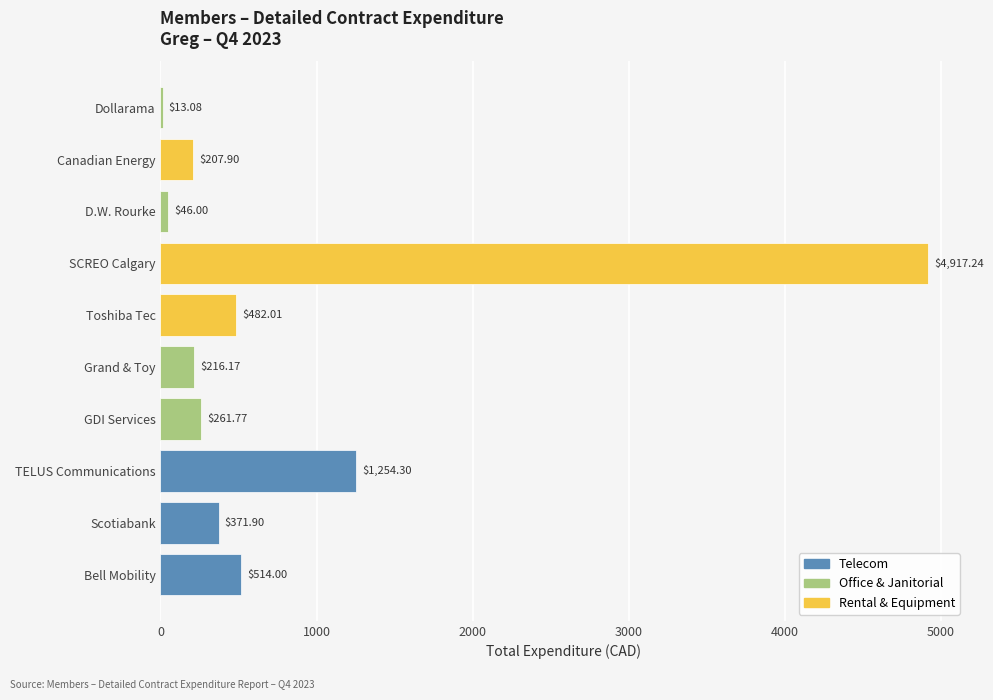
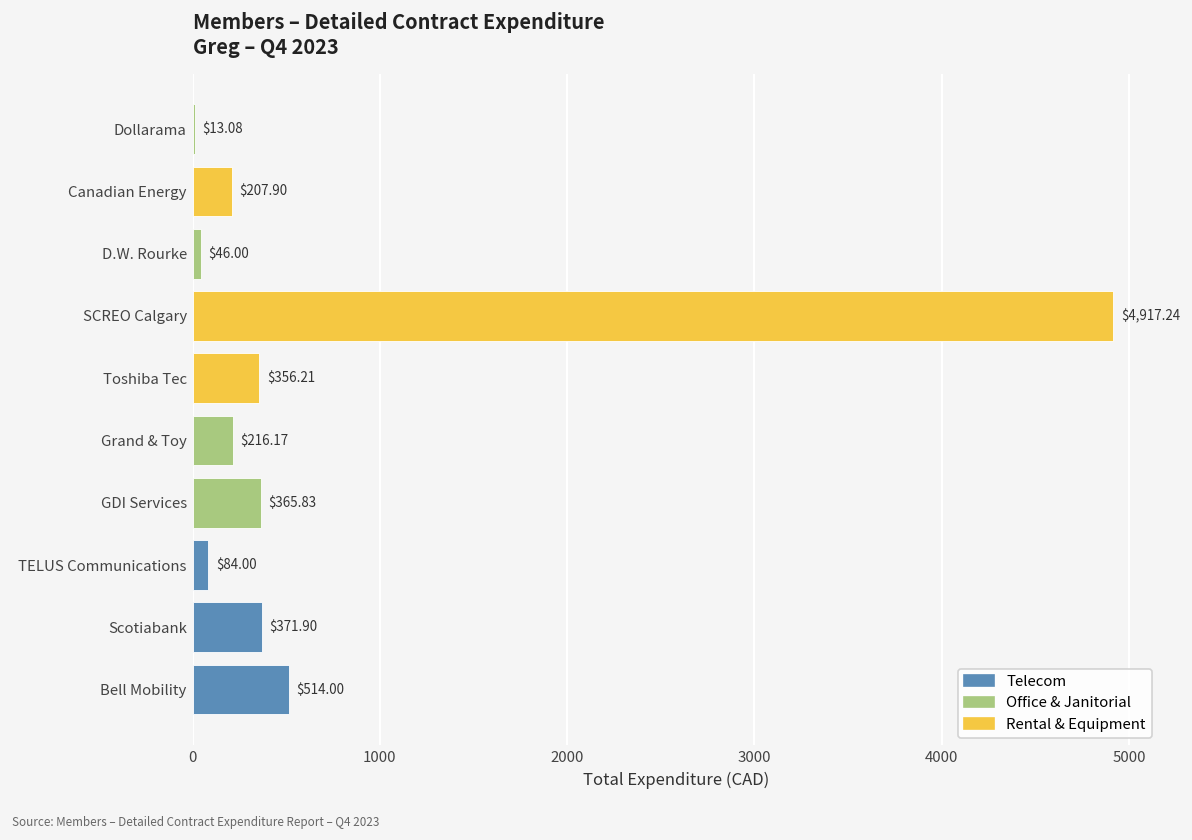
  {
    "Dollarama": "$13.08",
    "Canadian Energy": "$207.90",
    "D.W. Rourke": "$46.00",
    "SCREO Calgary": "$4,917.24",
-   "Toshiba Tec": "$482.01",
+   "Toshiba Tec": "$356.21",
    "Grand & Toy": "$216.17",
-   "GDI Services": "$261.77",
-   "TELUS Communications": "$1,254.30",
+   "GDI Services": "$365.83",
+   "TELUS Communications": "$84.00",
    "Scotiabank": "$371.90",
    "Bell Mobility": "$514.00"
  }
